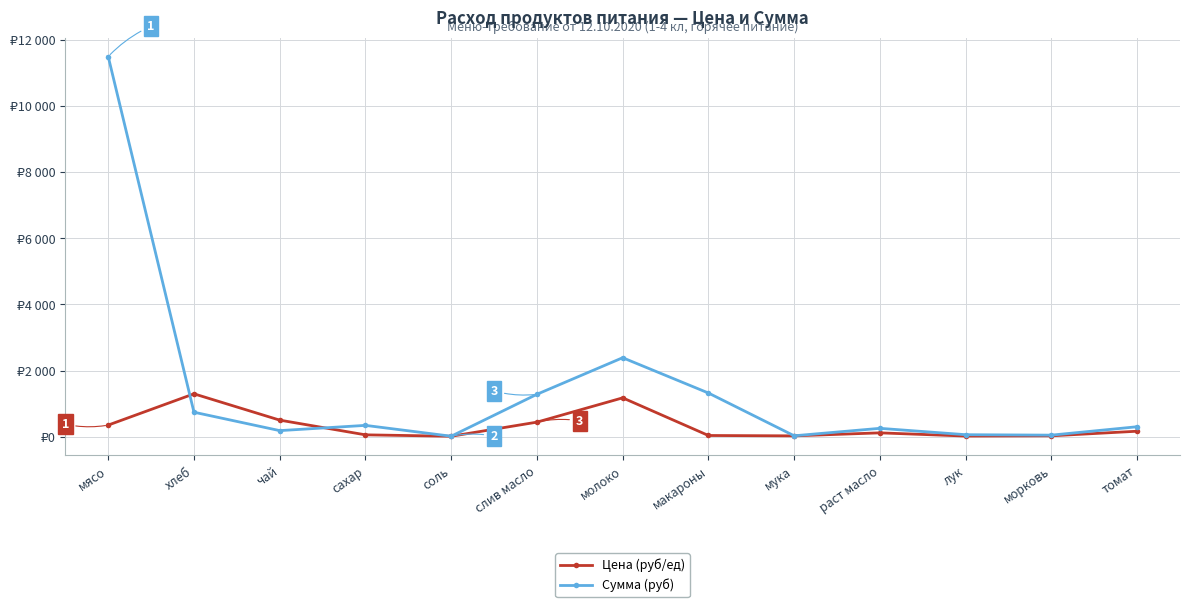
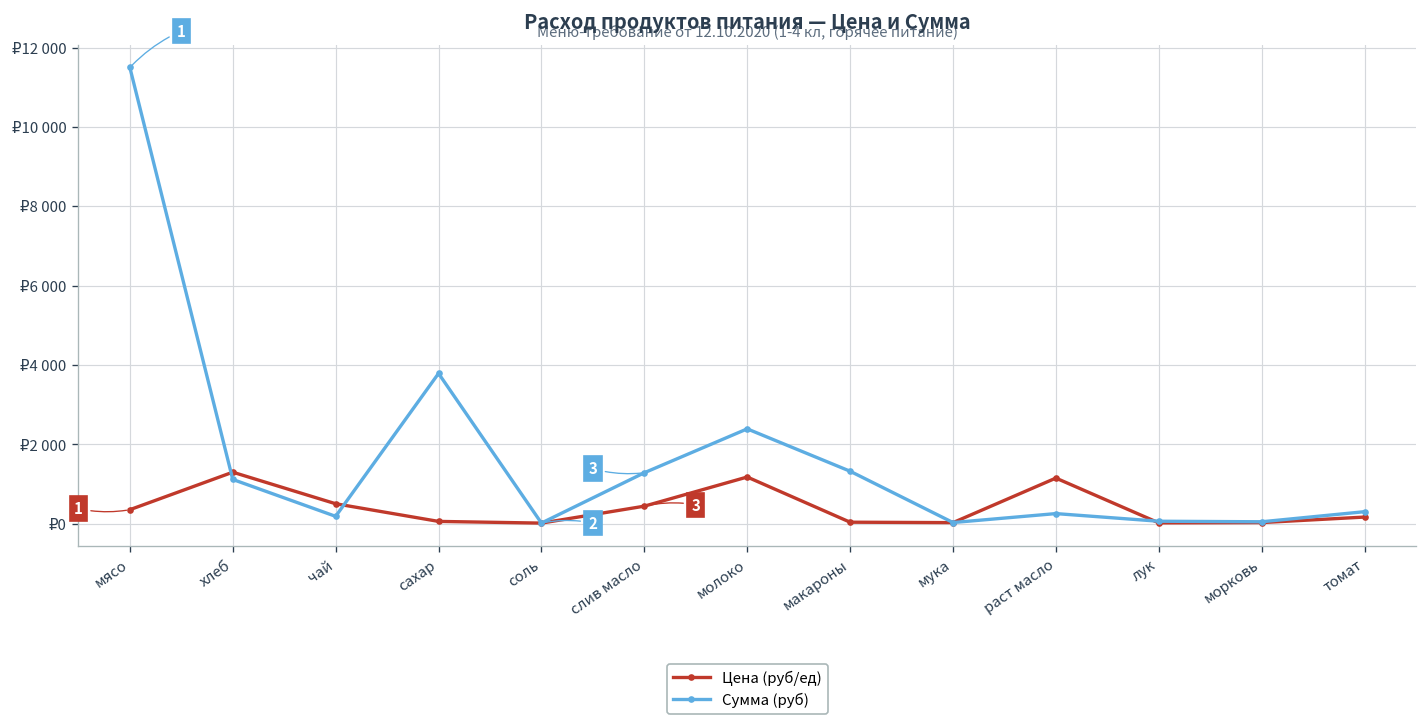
  {
    "Цена (руб/ед)": {
      "мясо": "₽400",
      "хлеб": "₽1300",
      "чай": "₽500",
      "сахар": "₽100",
      "слив масло": "₽400",
      "молоко": "₽1200",
      "макароны": "₽0",
-     "раст масло": "₽100",
+     "раст масло": "₽1100",
      "томат": "₽200"
    },
    "Сумма (руб)": {
      "мясо": "₽11500",
-     "хлеб": "₽700",
+     "хлеб": "₽1100",
      "чай": "₽200",
-     "сахар": "₽300",
+     "сахар": "₽3800",
      "слив масло": "₽1300",
      "молоко": "₽2400",
      "макароны": "₽1300",
      "раст масло": "₽300",
      "томат": "₽300"
    }
  }
